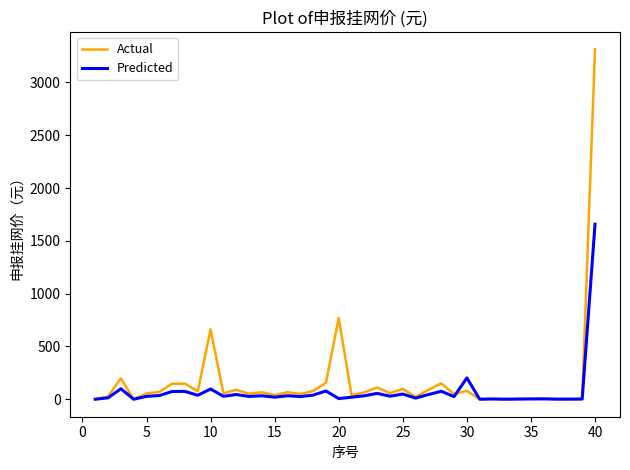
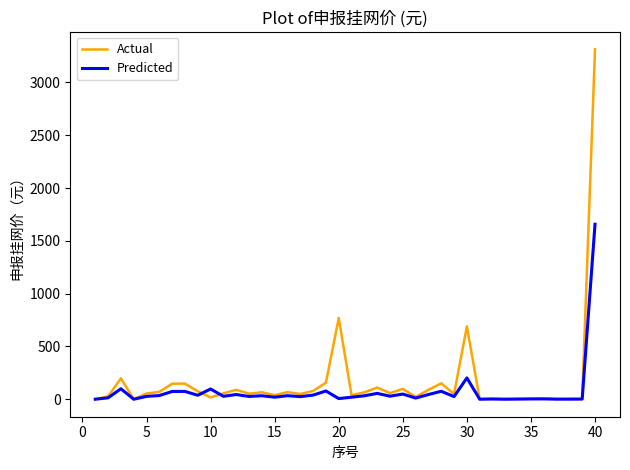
  {
    "Actual": {
      "5": 50,
-     "10": 660,
+     "10": 20,
      "20": 770,
      "25": 100,
-     "30": 80,
+     "30": 690,
      "40": 3310
    },
    "Predicted": {
      "5": 30,
      "10": 100,
      "20": 10,
      "25": 50,
      "30": 200,
      "40": 1660
    }
  }
